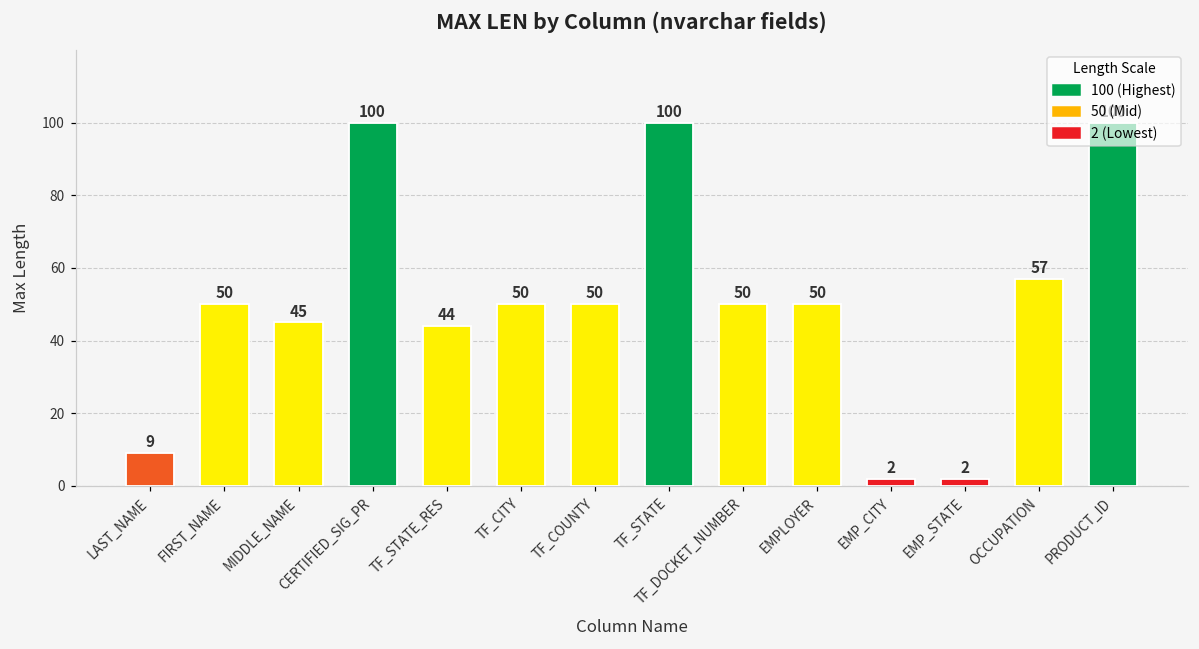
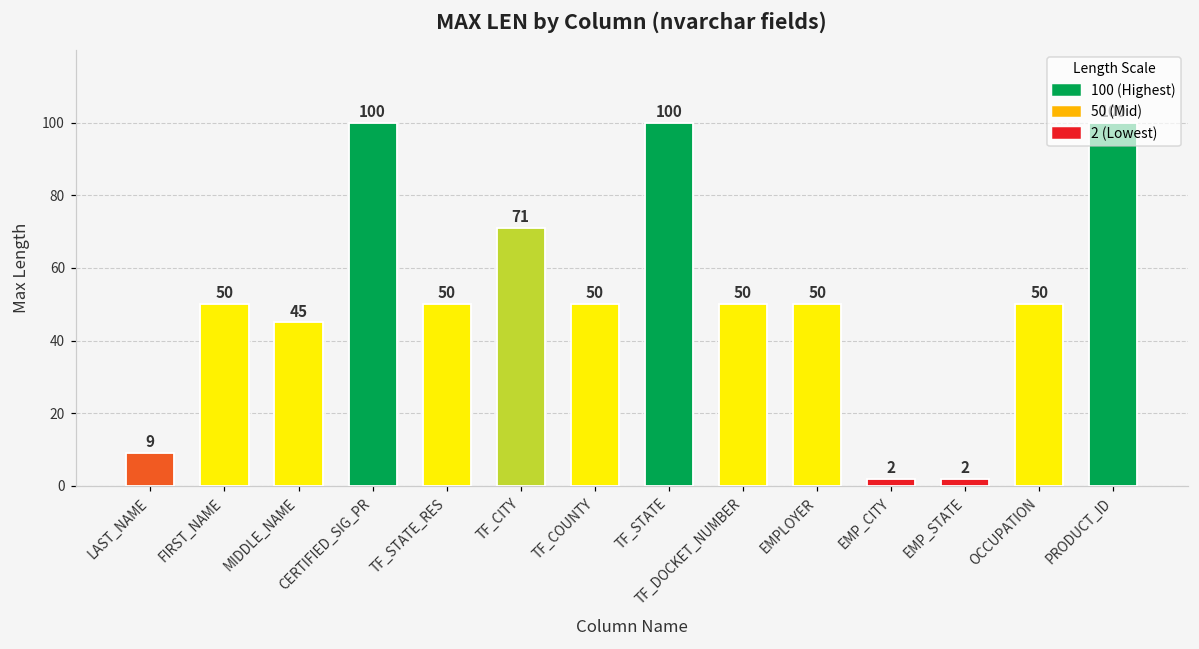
  {
    "LAST_NAME": 9,
    "FIRST_NAME": 50,
    "MIDDLE_NAME": 45,
    "CERTIFIED_SIG_PR": 100,
-   "TF_STATE_RES": 44,
-   "TF_CITY": 50,
+   "TF_STATE_RES": 50,
+   "TF_CITY": 71,
    "TF_COUNTY": 50,
    "TF_STATE": 100,
    "TF_DOCKET_NUMBER": 50,
    "EMPLOYER": 50,
    "EMP_CITY": 2,
    "EMP_STATE": 2,
-   "OCCUPATION": 57
+   "OCCUPATION": 50
  }
